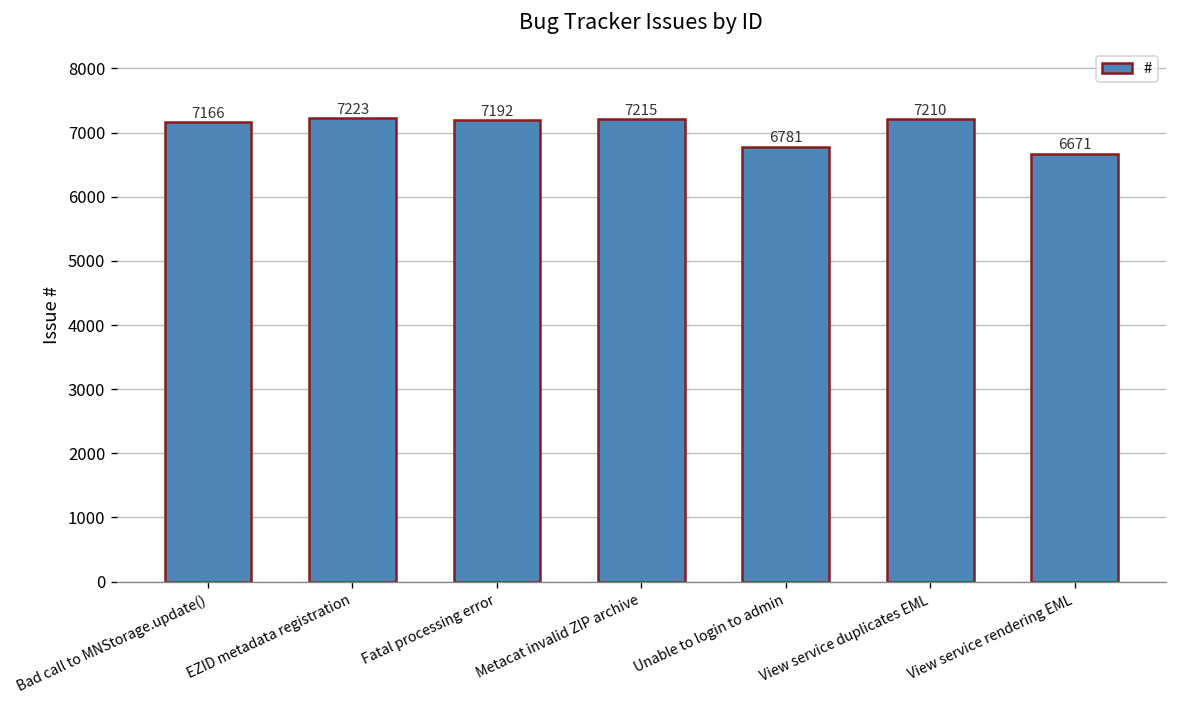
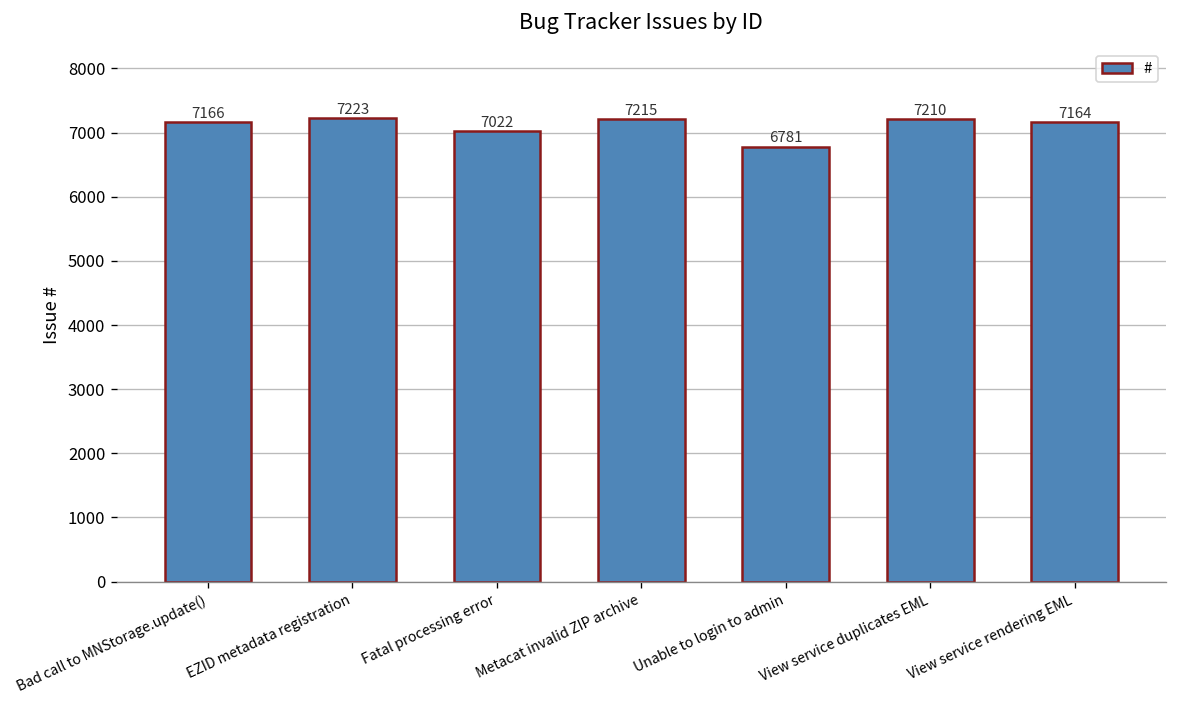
  {
    "Bad call to MNStorage.update()": 7166,
    "EZID metadata registration": 7223,
-   "Fatal processing error": 7192,
+   "Fatal processing error": 7022,
    "Metacat invalid ZIP archive": 7215,
    "Unable to login to admin": 6781,
    "View service duplicates EML": 7210,
-   "View service rendering EML": 6671
+   "View service rendering EML": 7164
  }
